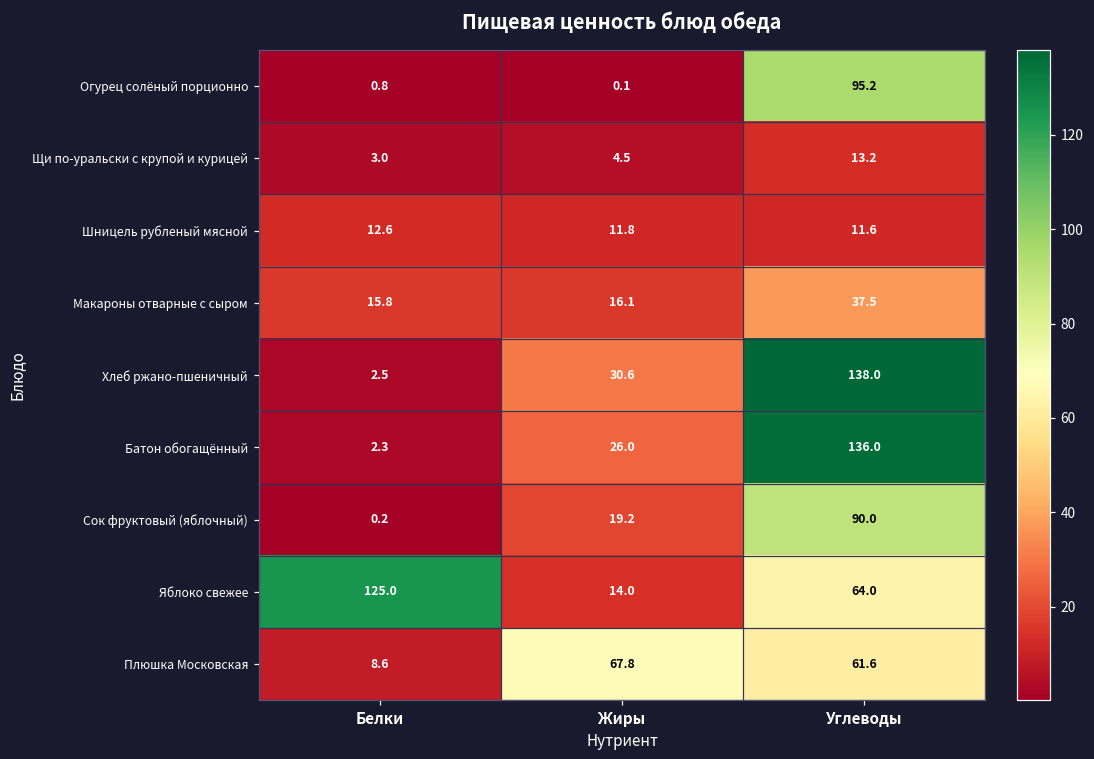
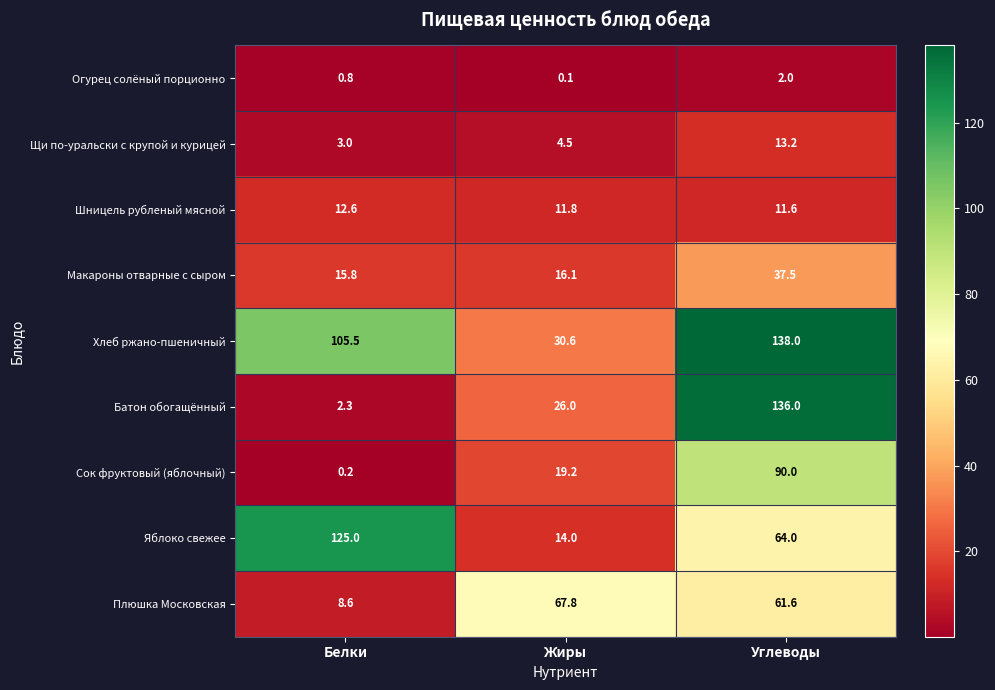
  {
    "Огурец солёный порционно": {
      "Белки": 0.8,
      "Жиры": 0.1,
-     "Углеводы": 95.2
+     "Углеводы": 2.0
    },
    "Щи по-уральски с крупой и курицей": {
      "Белки": 3.0,
      "Жиры": 4.5,
      "Углеводы": 13.2
    },
    "Шницель рубленый мясной": {
      "Белки": 12.6,
      "Жиры": 11.8,
      "Углеводы": 11.6
    },
    "Макароны отварные с сыром": {
      "Белки": 15.8,
      "Жиры": 16.1,
      "Углеводы": 37.5
    },
    "Хлеб ржано-пшеничный": {
-     "Белки": 2.5,
+     "Белки": 105.5,
      "Жиры": 30.6,
      "Углеводы": 138.0
    },
    "Батон обогащённый": {
      "Белки": 2.3,
      "Жиры": 26.0,
      "Углеводы": 136.0
    },
    "Сок фруктовый (яблочный)": {
      "Белки": 0.2,
      "Жиры": 19.2,
      "Углеводы": 90.0
    },
    "Яблоко свежее": {
      "Белки": 125.0,
      "Жиры": 14.0,
      "Углеводы": 64.0
    },
    "Плюшка Московская": {
      "Белки": 8.6,
      "Жиры": 67.8,
      "Углеводы": 61.6
    }
  }
